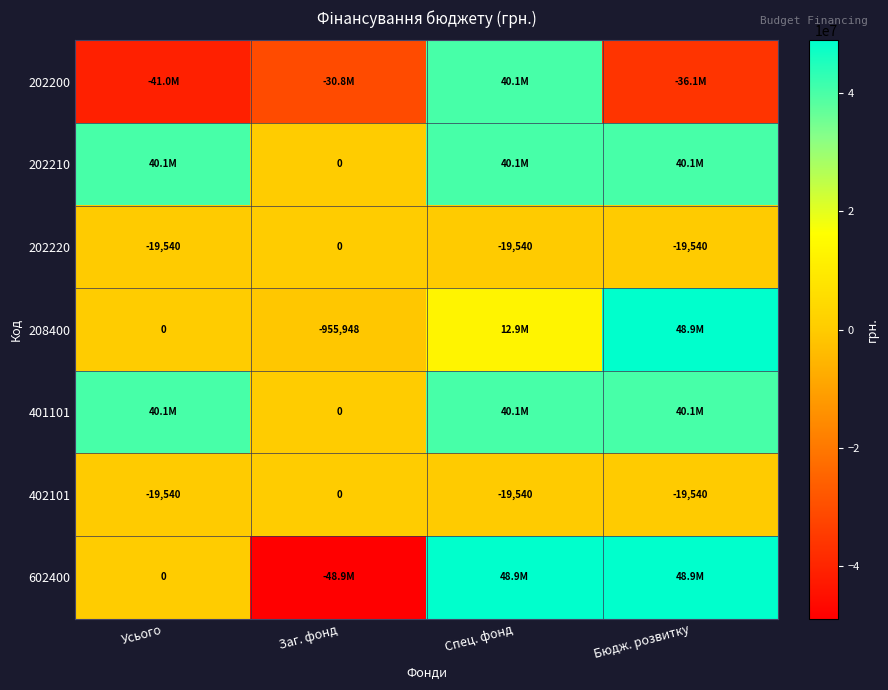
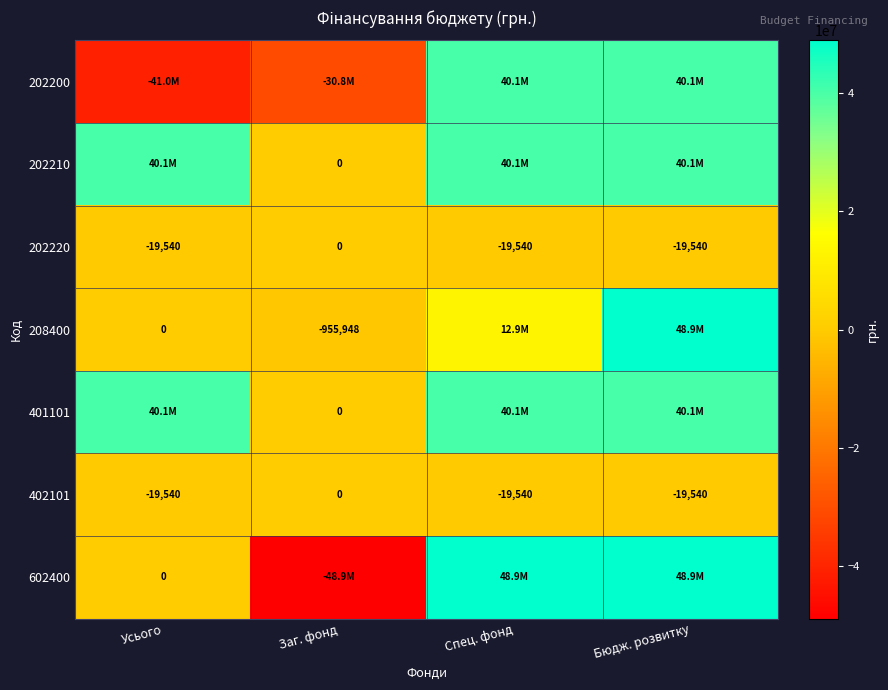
  {
    "202200": {
      "Усього": "-41.0M",
      "Заг. фонд": "-30.8M",
      "Спец. фонд": "40.1M",
-     "Бюдж. розвитку": "-36.1M"
+     "Бюдж. розвитку": "40.1M"
    },
    "202210": {
      "Усього": "40.1M",
      "Заг. фонд": "0",
      "Спец. фонд": "40.1M",
      "Бюдж. розвитку": "40.1M"
    },
    "202220": {
      "Усього": "-19,540",
      "Заг. фонд": "0",
      "Спец. фонд": "-19,540",
      "Бюдж. розвитку": "-19,540"
    },
    "208400": {
      "Усього": "0",
      "Заг. фонд": "-955,948",
      "Спец. фонд": "12.9M",
      "Бюдж. розвитку": "48.9M"
    },
    "401101": {
      "Усього": "40.1M",
      "Заг. фонд": "0",
      "Спец. фонд": "40.1M",
      "Бюдж. розвитку": "40.1M"
    },
    "402101": {
      "Усього": "-19,540",
      "Заг. фонд": "0",
      "Спец. фонд": "-19,540",
      "Бюдж. розвитку": "-19,540"
    },
    "602400": {
      "Усього": "0",
      "Заг. фонд": "-48.9M",
      "Спец. фонд": "48.9M",
      "Бюдж. розвитку": "48.9M"
    }
  }
